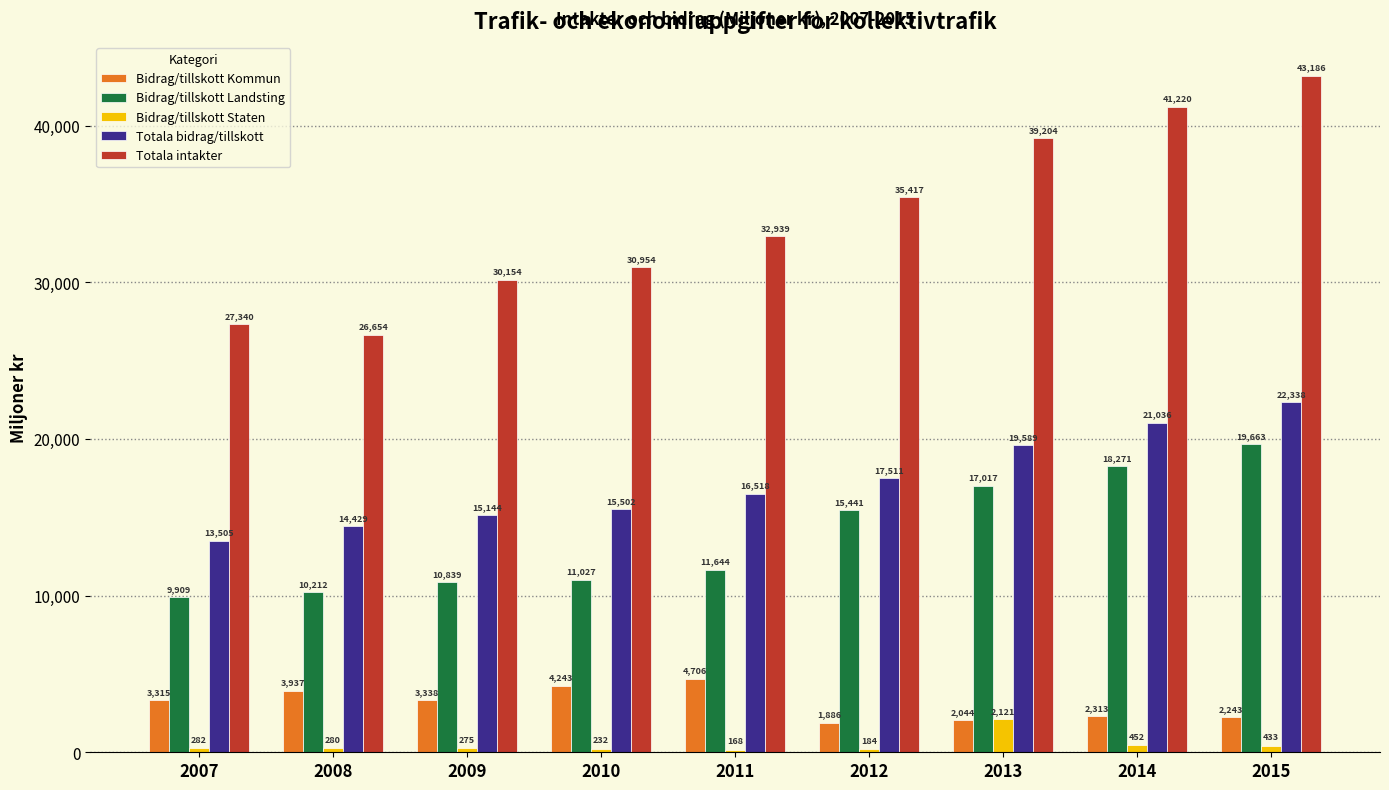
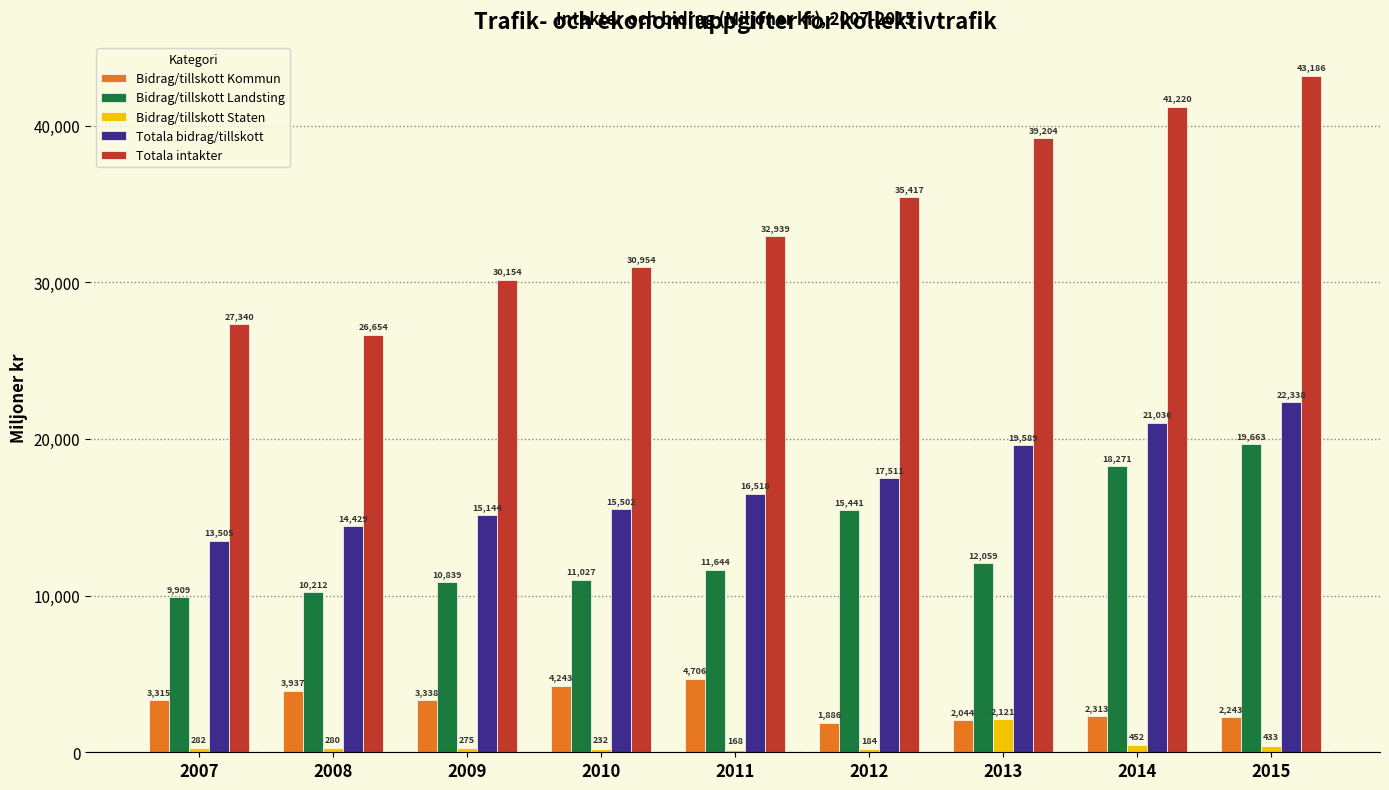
  {
    "Bidrag/tillskott Kommun": {
      "2007": "3,315",
      "2008": "3,937",
      "2009": "3,338",
      "2010": "4,243",
      "2011": "4,706",
      "2012": "1,886",
      "2013": "2,044",
      "2014": "2,313",
      "2015": "2,243"
    },
    "Bidrag/tillskott Landsting": {
      "2007": "9,909",
      "2008": "10,212",
      "2009": "10,839",
      "2010": "11,027",
      "2011": "11,644",
      "2012": "15,441",
-     "2013": "17,017",
+     "2013": "12,059",
      "2014": "18,271",
      "2015": "19,663"
    },
    "Bidrag/tillskott Staten": {
      "2007": "282",
      "2008": "280",
      "2009": "275",
      "2010": "232",
      "2011": "168",
      "2012": "184",
      "2013": "2,121",
      "2014": "452",
      "2015": "433"
    },
    "Totala bidrag/tillskott": {
      "2007": "13,505",
      "2008": "14,429",
      "2009": "15,144",
      "2010": "15,502",
      "2011": "16,518",
      "2012": "17,511",
      "2013": "19,589",
      "2014": "21,036",
      "2015": "22,338"
    },
    "Totala intakter": {
      "2007": "27,340",
      "2008": "26,654",
      "2009": "30,154",
      "2010": "30,954",
      "2011": "32,939",
      "2012": "35,417",
      "2013": "39,204",
      "2014": "41,220",
      "2015": "43,186"
    }
  }
